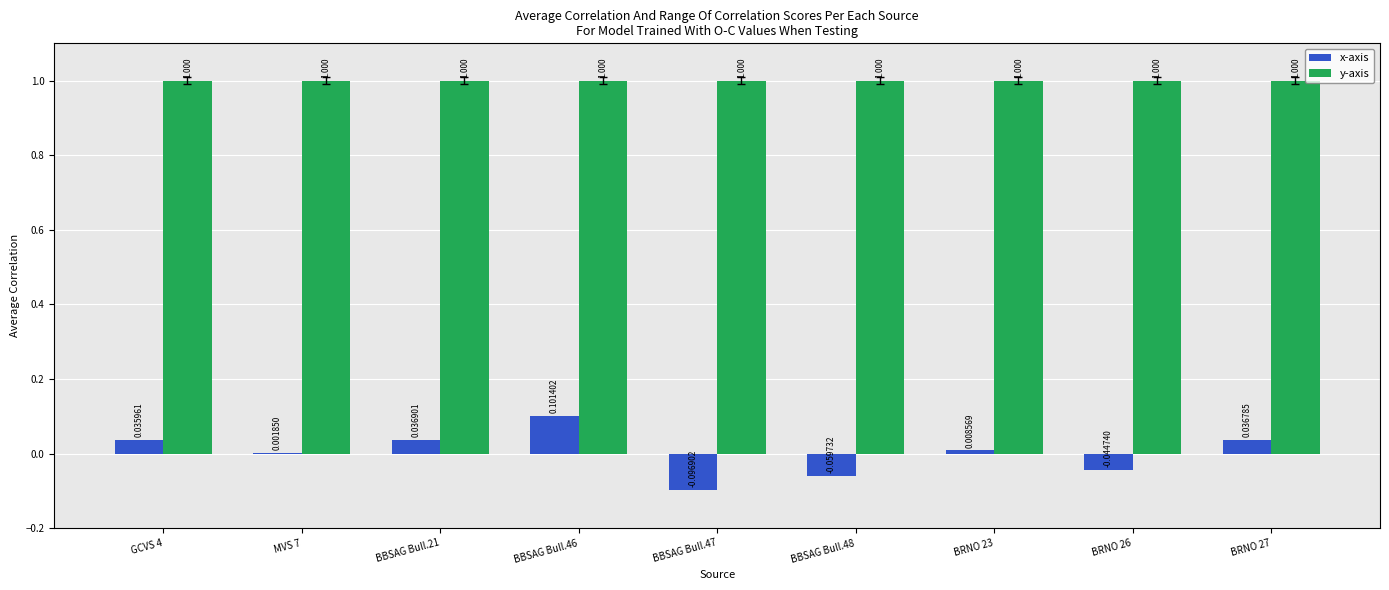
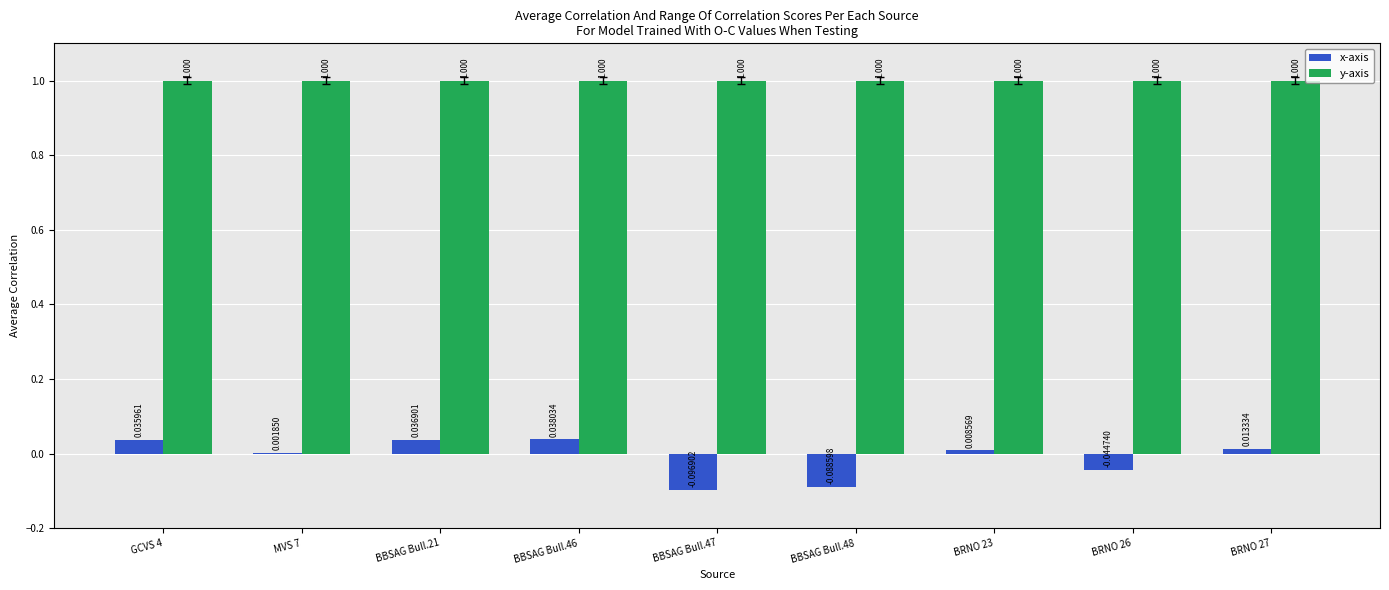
  {
    "x-axis": {
      "GCVS 4": 0.035961,
      "MVS 7": 0.001850,
      "BBSAG Bull.21": 0.036901,
-     "BBSAG Bull.46": 0.101402,
+     "BBSAG Bull.46": 0.038034,
      "BBSAG Bull.47": -0.096902,
-     "BBSAG Bull.48": -0.059732,
+     "BBSAG Bull.48": -0.088598,
      "BRNO 23": 0.008569,
      "BRNO 26": -0.044740,
-     "BRNO 27": 0.036785
+     "BRNO 27": 0.013334
    }
  }
